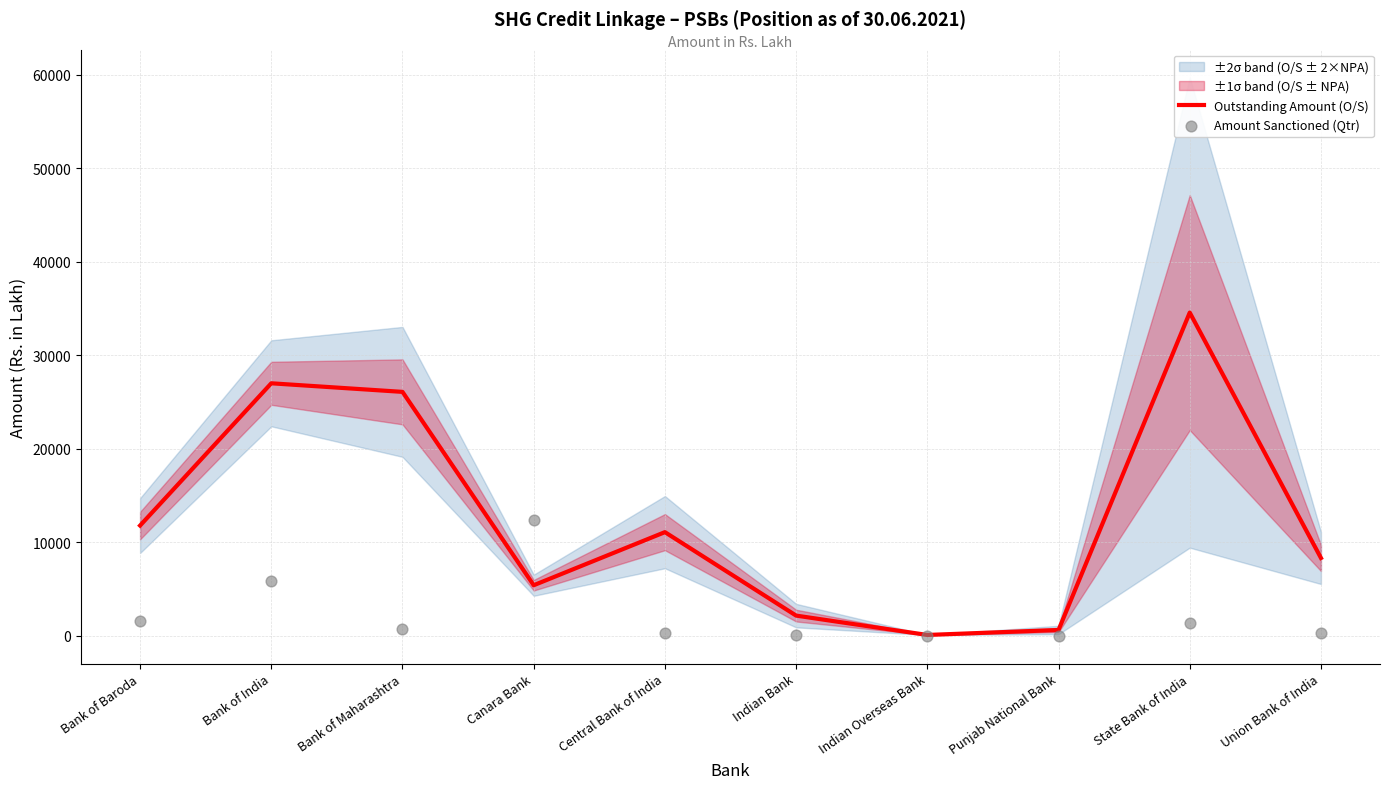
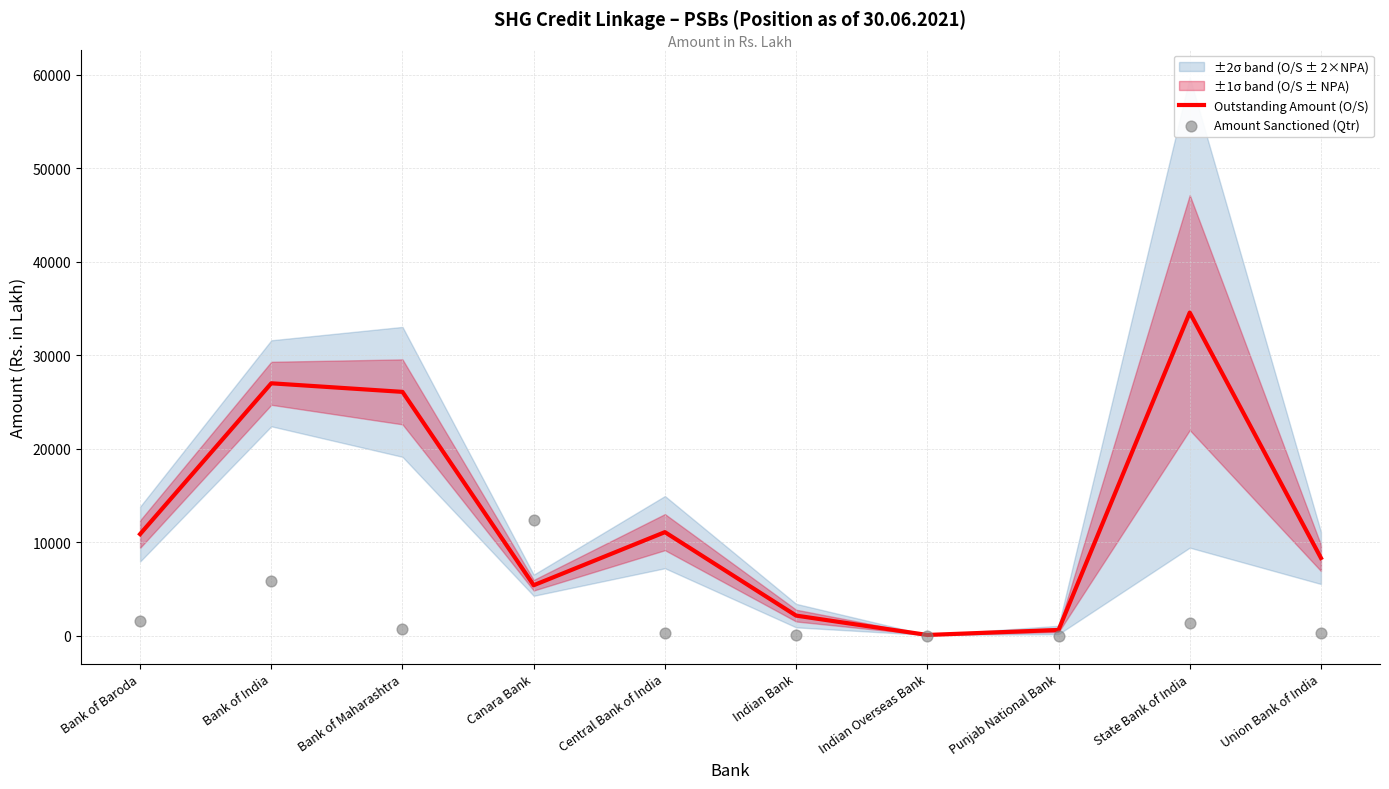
  {
    "Outstanding Amount (O/S)": {
-     "Bank of Baroda": 12000,
+     "Bank of Baroda": 11000,
      "Bank of India": 27000,
      "Bank of Maharashtra": 26000,
      "Canara Bank": 5000,
      "Central Bank of India": 11000,
      "Indian Bank": 2000,
      "State Bank of India": 35000,
      "Union Bank of India": 8000
    }
  }
